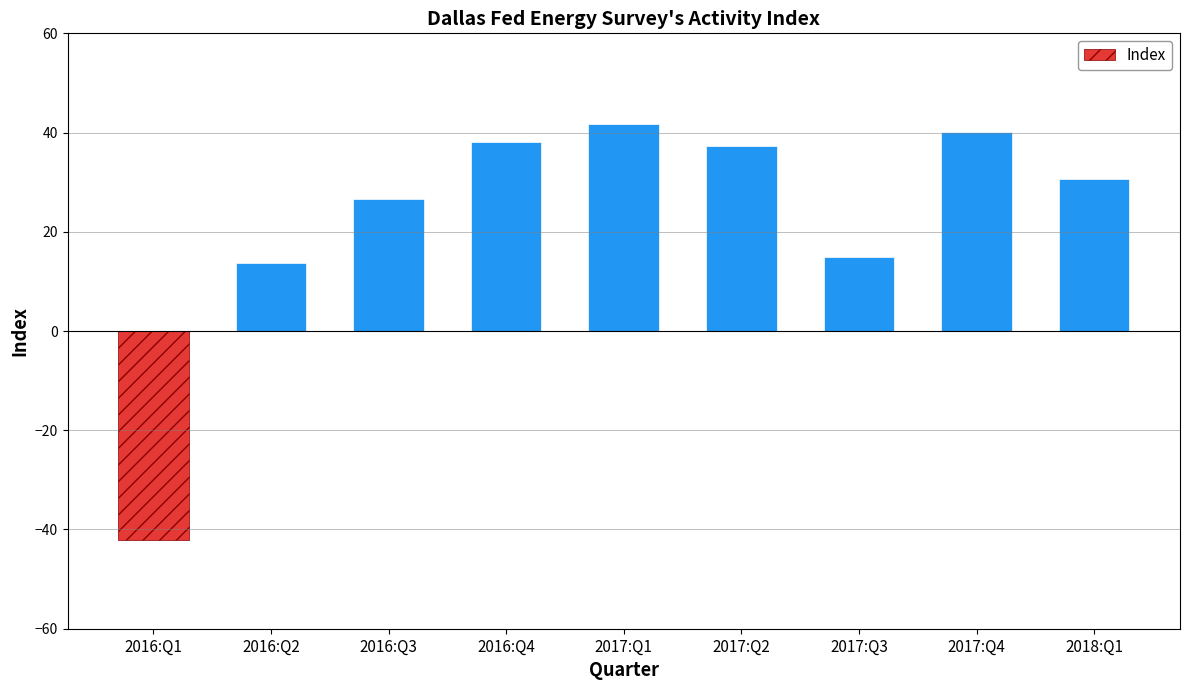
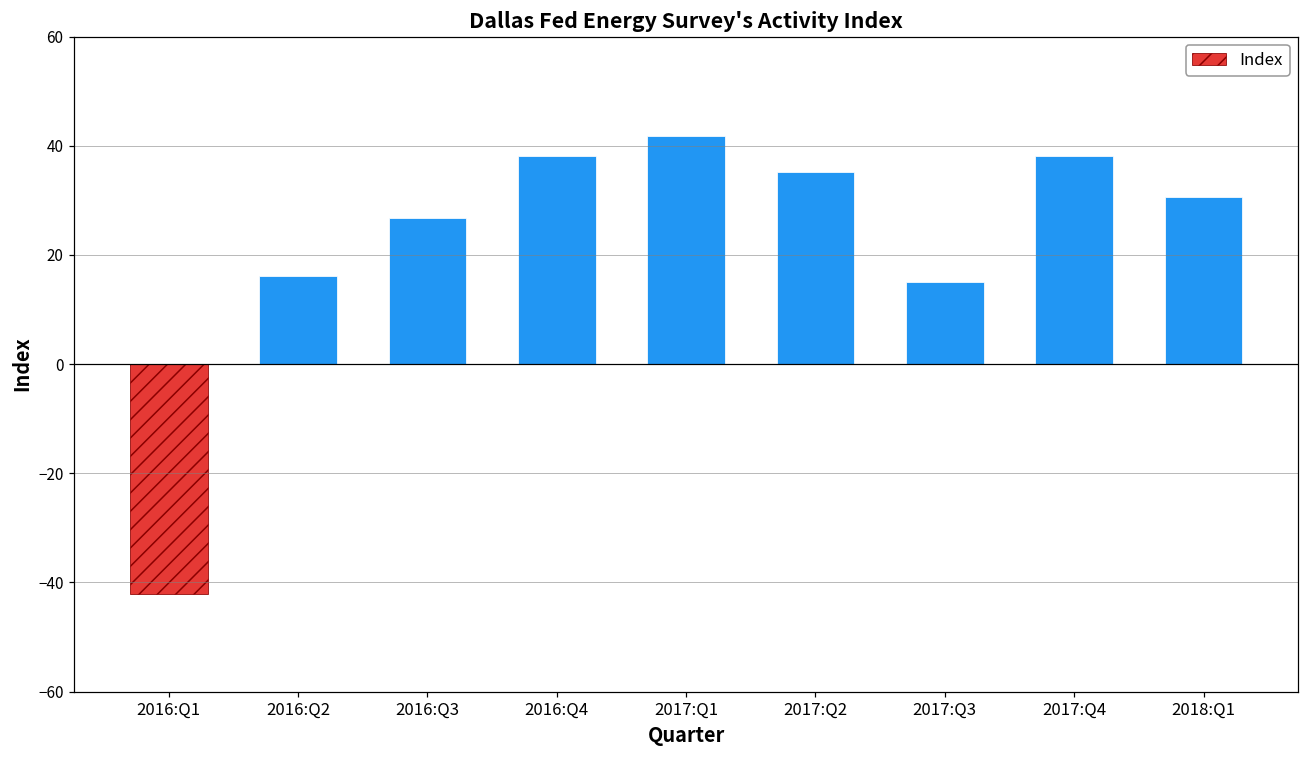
  {
    "2016:Q1": -42,
-   "2016:Q2": 14,
+   "2016:Q2": 16,
    "2016:Q3": 27,
    "2016:Q4": 38,
    "2017:Q1": 42,
-   "2017:Q2": 37,
+   "2017:Q2": 35,
    "2017:Q3": 15,
-   "2017:Q4": 40,
+   "2017:Q4": 38,
    "2018:Q1": 31
  }
